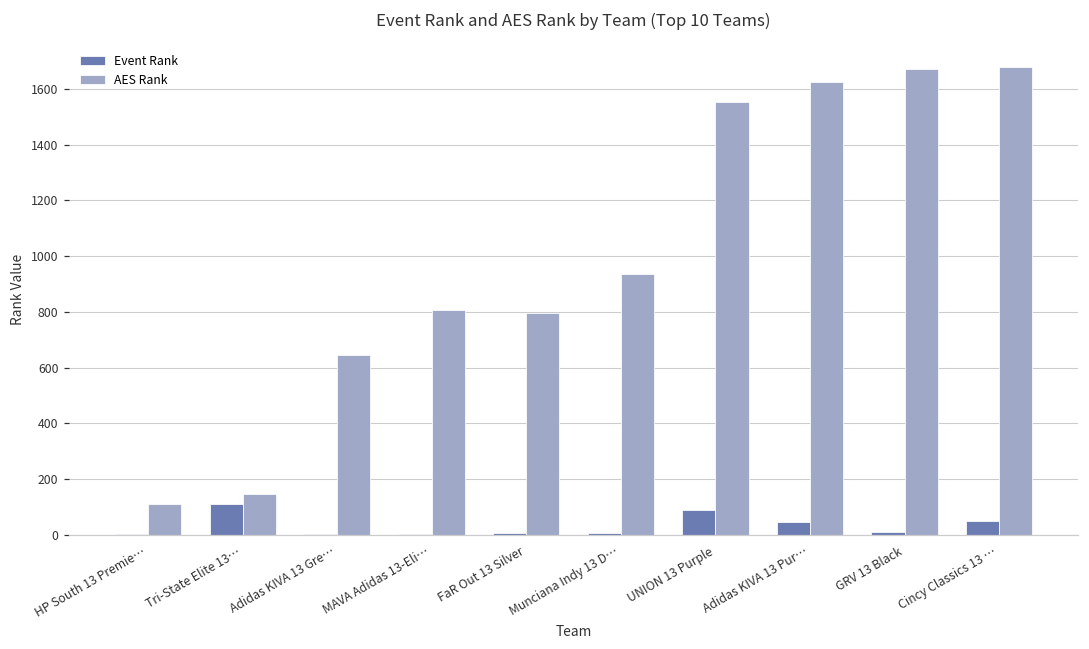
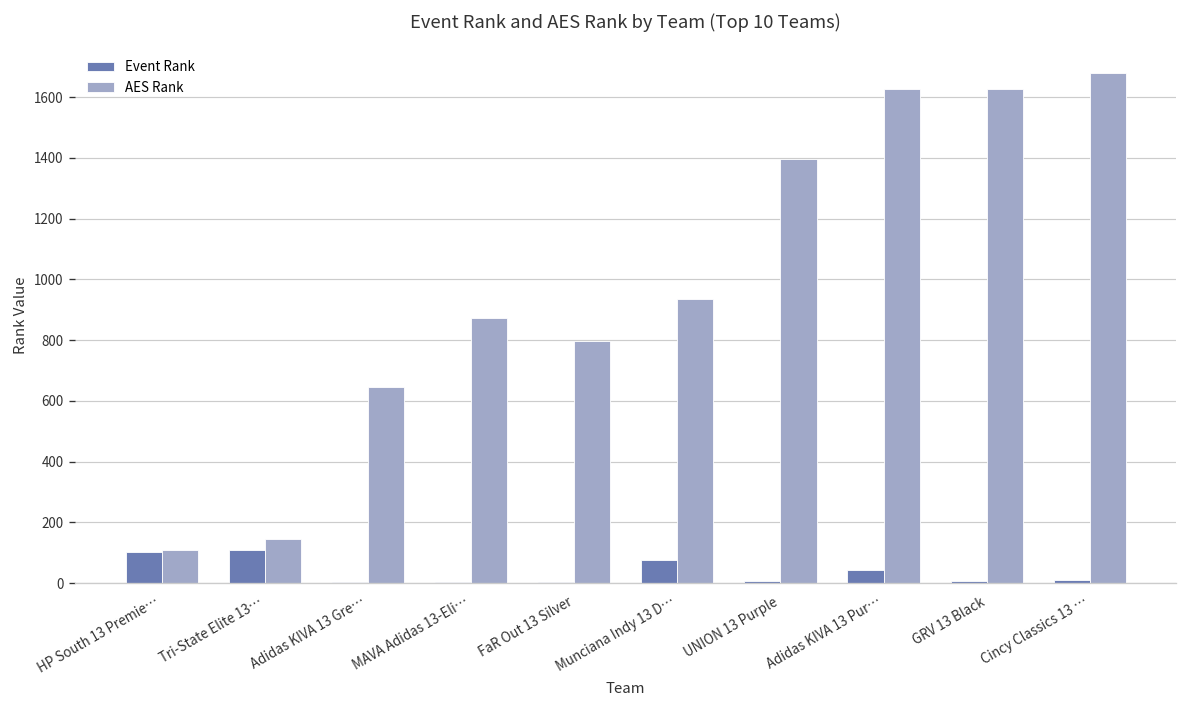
  {
    "Event Rank": {
-     "HP South 13 Premie…": 0,
+     "HP South 13 Premie…": 100,
      "Tri-State Elite 13…": 110,
-     "Munciana Indy 13 D…": 10,
-     "UNION 13 Purple": 90,
+     "Munciana Indy 13 D…": 80,
+     "UNION 13 Purple": 10,
      "Adidas KIVA 13 Pur…": 50,
-     "Cincy Classics 13 …": 50
+     "Cincy Classics 13 …": 10
    },
    "AES Rank": {
      "HP South 13 Premie…": 110,
      "Tri-State Elite 13…": 150,
      "Adidas KIVA 13 Gre…": 650,
-     "MAVA Adidas 13-Eli…": 810,
+     "MAVA Adidas 13-Eli…": 870,
      "FaR Out 13 Silver": 800,
      "Munciana Indy 13 D…": 930,
-     "UNION 13 Purple": 1560,
+     "UNION 13 Purple": 1400,
      "Adidas KIVA 13 Pur…": 1630,
-     "GRV 13 Black": 1670,
+     "GRV 13 Black": 1630,
      "Cincy Classics 13 …": 1680
    }
  }
